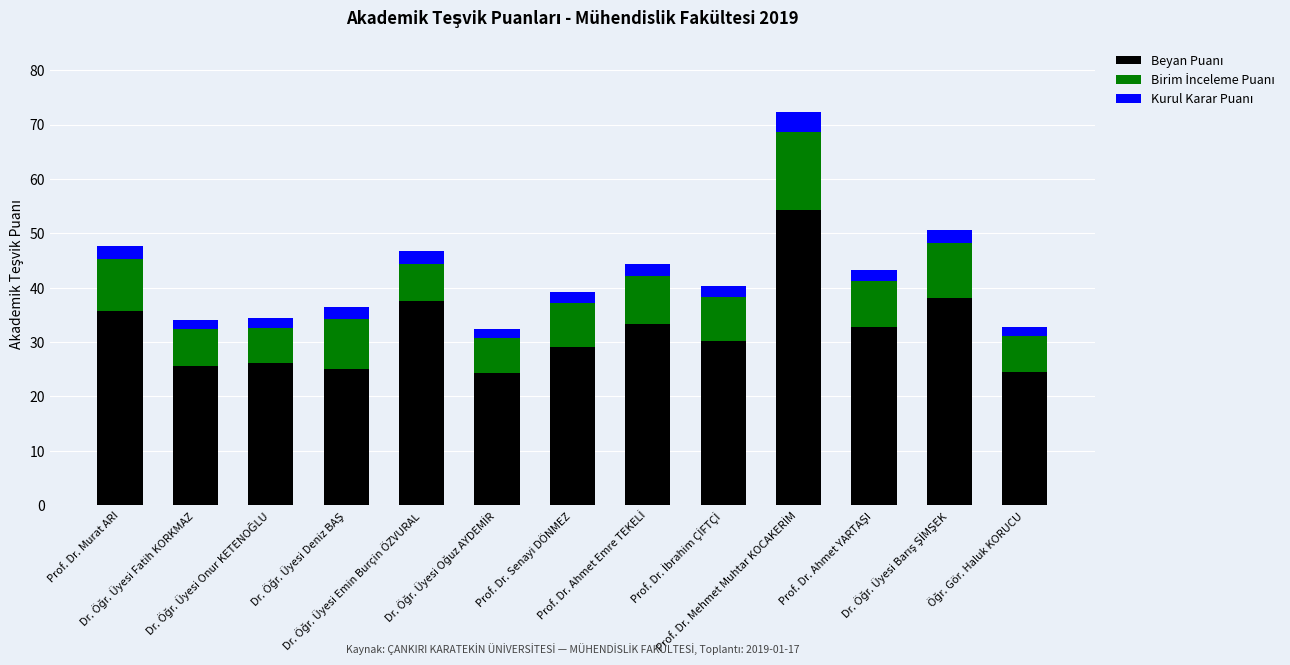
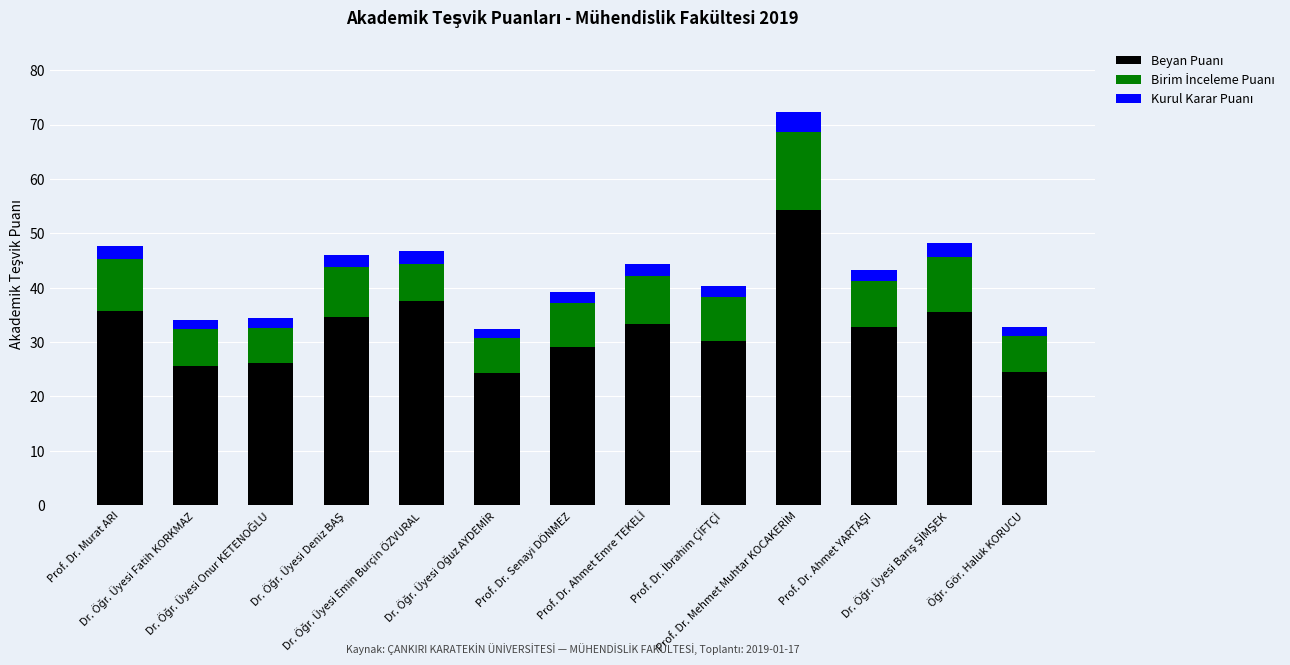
  {
    "Beyan Puanı": {
      "Prof. Dr. Murat ARI": 36,
      "Dr. Öğr. Üyesi Fatih KORKMAZ": 26,
      "Dr. Öğr. Üyesi Onur KETENOĞLU": 26,
-     "Dr. Öğr. Üyesi Deniz BAŞ": 25,
+     "Dr. Öğr. Üyesi Deniz BAŞ": 35,
      "Dr. Öğr. Üyesi Emin Burçin ÖZVURAL": 38,
      "Dr. Öğr. Üyesi Oğuz AYDEMİR": 24,
      "Prof. Dr. Senayi DÖNMEZ": 29,
      "Prof. Dr. Ahmet Emre TEKELİ": 33,
      "Prof. Dr. İbrahim ÇİFTÇİ": 30,
      "Prof. Dr. Mehmet Muhtar KOCAKERİM": 54,
      "Prof. Dr. Ahmet YARTAŞI": 33,
-     "Dr. Öğr. Üyesi Barış ŞİMŞEK": 38,
+     "Dr. Öğr. Üyesi Barış ŞİMŞEK": 36,
      "Öğr. Gör. Haluk KORUCU": 25
    },
    "Birim İnceleme Puanı": {
      "Prof. Dr. Murat ARI": 10,
      "Dr. Öğr. Üyesi Fatih KORKMAZ": 7,
      "Dr. Öğr. Üyesi Onur KETENOĞLU": 7,
      "Dr. Öğr. Üyesi Deniz BAŞ": 9,
      "Dr. Öğr. Üyesi Emin Burçin ÖZVURAL": 7,
      "Dr. Öğr. Üyesi Oğuz AYDEMİR": 6,
      "Prof. Dr. Senayi DÖNMEZ": 8,
      "Prof. Dr. Ahmet Emre TEKELİ": 9,
      "Prof. Dr. İbrahim ÇİFTÇİ": 8,
      "Prof. Dr. Mehmet Muhtar KOCAKERİM": 14,
      "Prof. Dr. Ahmet YARTAŞI": 8,
      "Dr. Öğr. Üyesi Barış ŞİMŞEK": 10,
      "Öğr. Gör. Haluk KORUCU": 7
    },
    "Kurul Karar Puanı": {
      "Prof. Dr. Murat ARI": 2,
      "Dr. Öğr. Üyesi Fatih KORKMAZ": 2,
      "Dr. Öğr. Üyesi Onur KETENOĞLU": 2,
      "Dr. Öğr. Üyesi Deniz BAŞ": 2,
      "Dr. Öğr. Üyesi Emin Burçin ÖZVURAL": 3,
      "Dr. Öğr. Üyesi Oğuz AYDEMİR": 2,
      "Prof. Dr. Senayi DÖNMEZ": 2,
      "Prof. Dr. Ahmet Emre TEKELİ": 2,
      "Prof. Dr. İbrahim ÇİFTÇİ": 2,
      "Prof. Dr. Mehmet Muhtar KOCAKERİM": 4,
      "Prof. Dr. Ahmet YARTAŞI": 2,
      "Dr. Öğr. Üyesi Barış ŞİMŞEK": 3,
      "Öğr. Gör. Haluk KORUCU": 2
    }
  }
